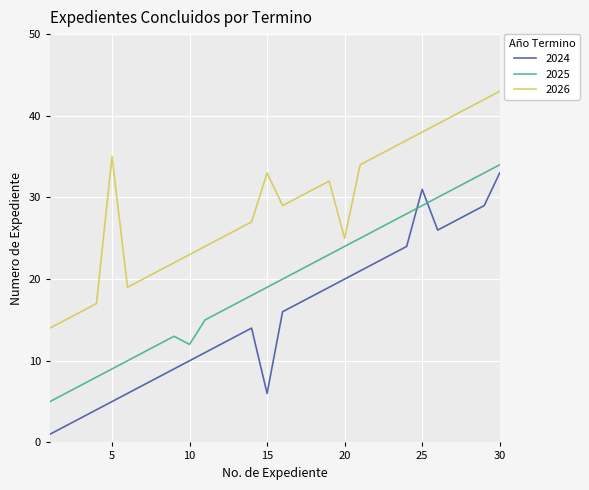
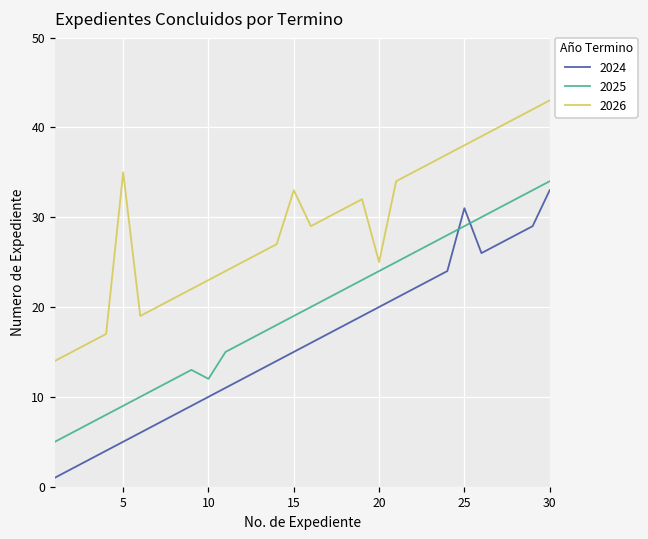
  {
    "2024": {
      "5": 5,
      "10": 10,
-     "15": 6,
+     "15": 15,
      "20": 20,
      "25": 31,
      "30": 33
    },
    "2025": {
      "5": 9,
      "10": 12,
      "15": 19,
      "20": 24,
      "25": 29,
      "30": 34
    },
    "2026": {
      "5": 35,
      "10": 23,
      "15": 33,
      "20": 25,
      "25": 38,
      "30": 43
    }
  }
